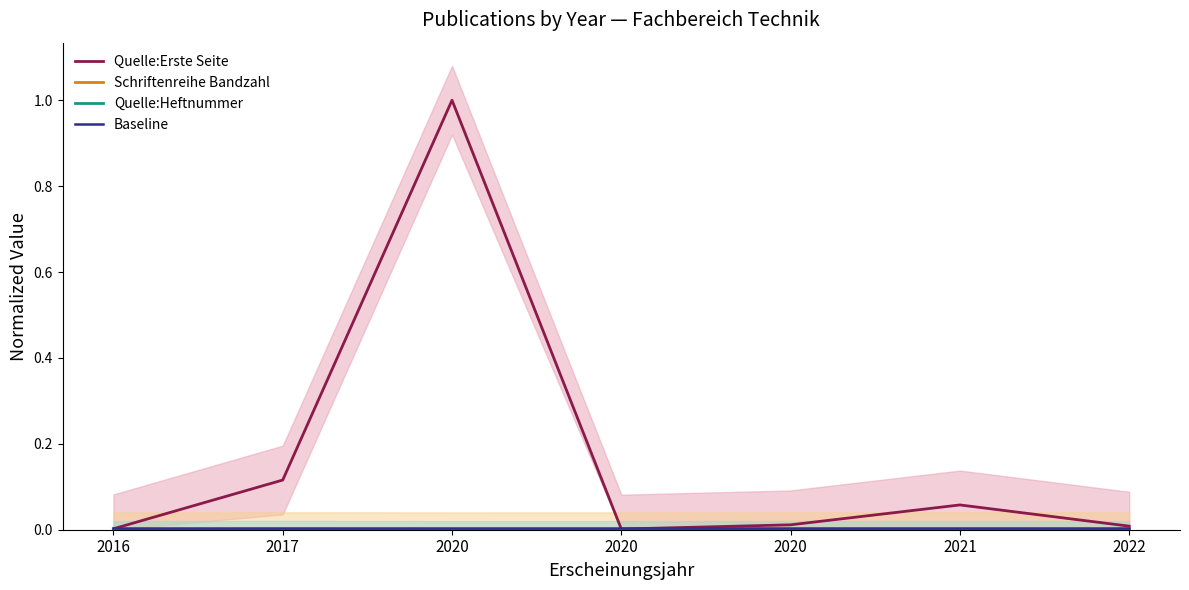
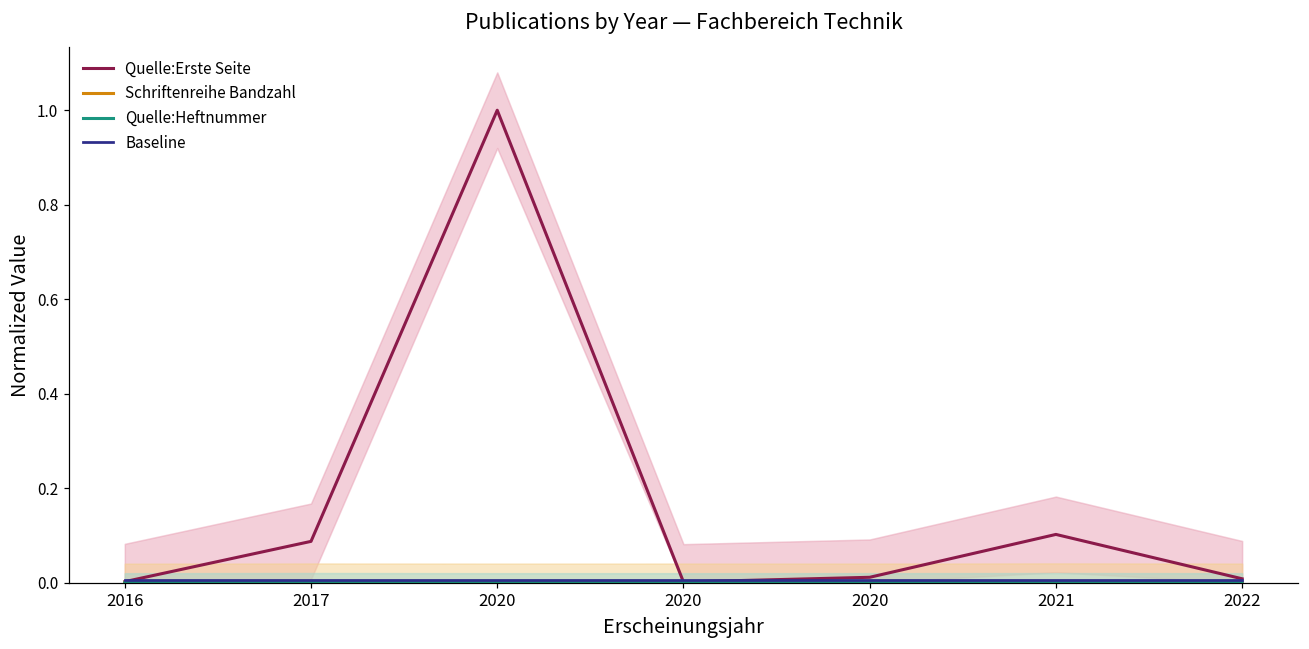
  {
    "Quelle:Erste Seite": {
-     "2017": 0.12,
-     "2021": 0.06
+     "2017": 0.09,
+     "2021": 0.10
    }
  }
